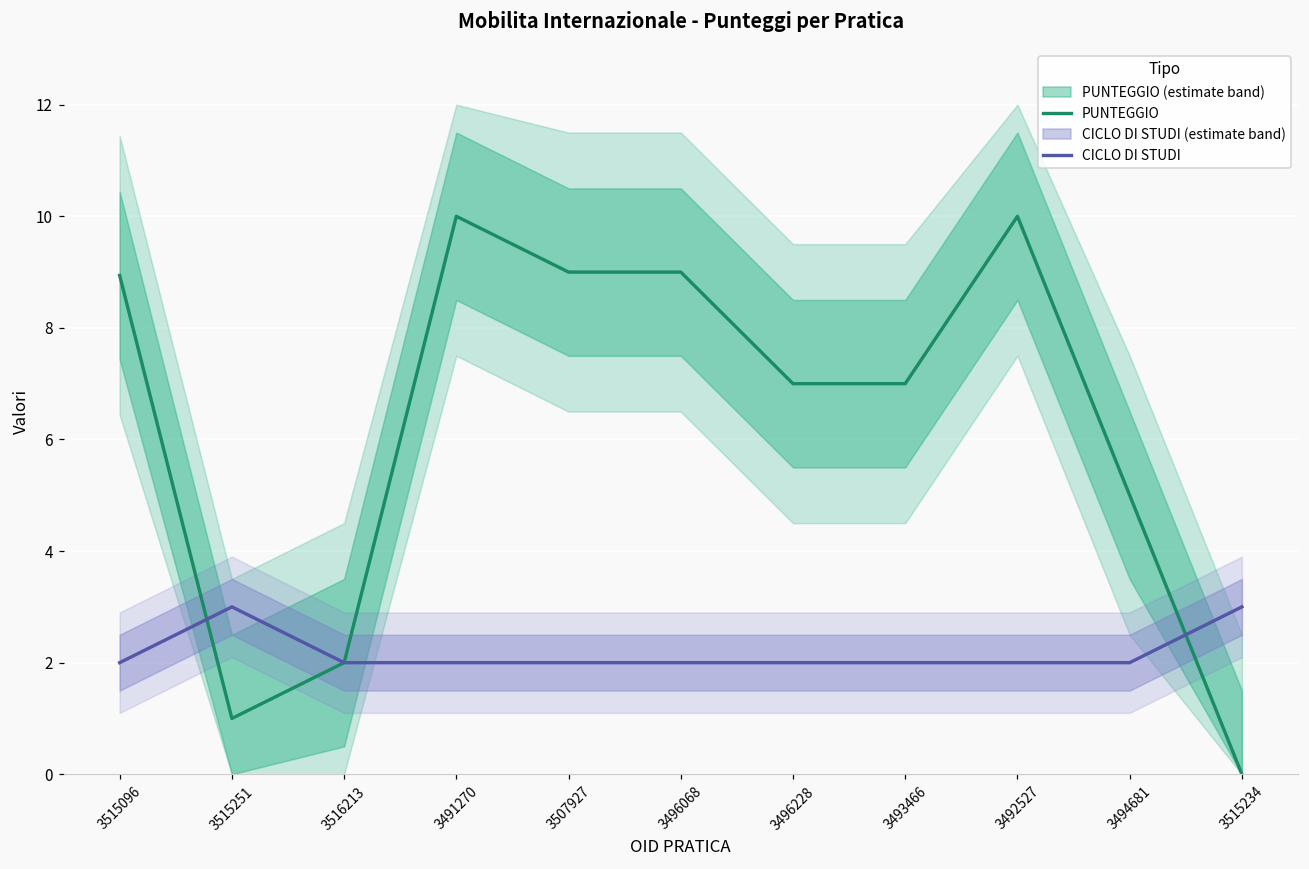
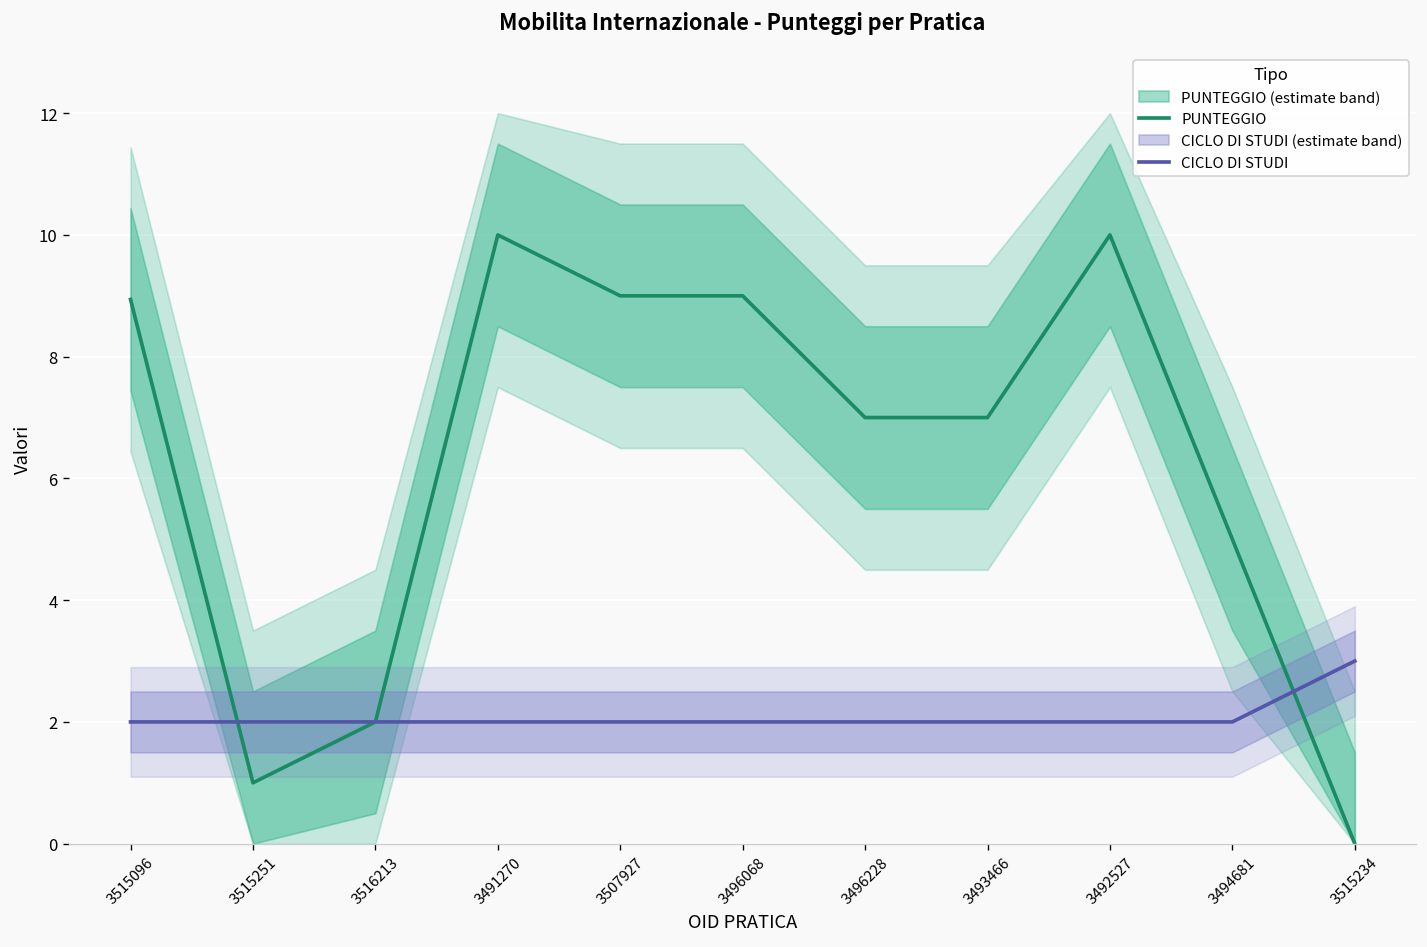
  {
    "CICLO DI STUDI": {
      "3515096": 2,
-     "3515251": 3,
+     "3515251": 2,
      "3491270": 2,
      "3507927": 2,
      "3496068": 2,
      "3496228": 2,
      "3493466": 2,
      "3492527": 2,
      "3494681": 2,
      "3515234": 3
    }
  }
